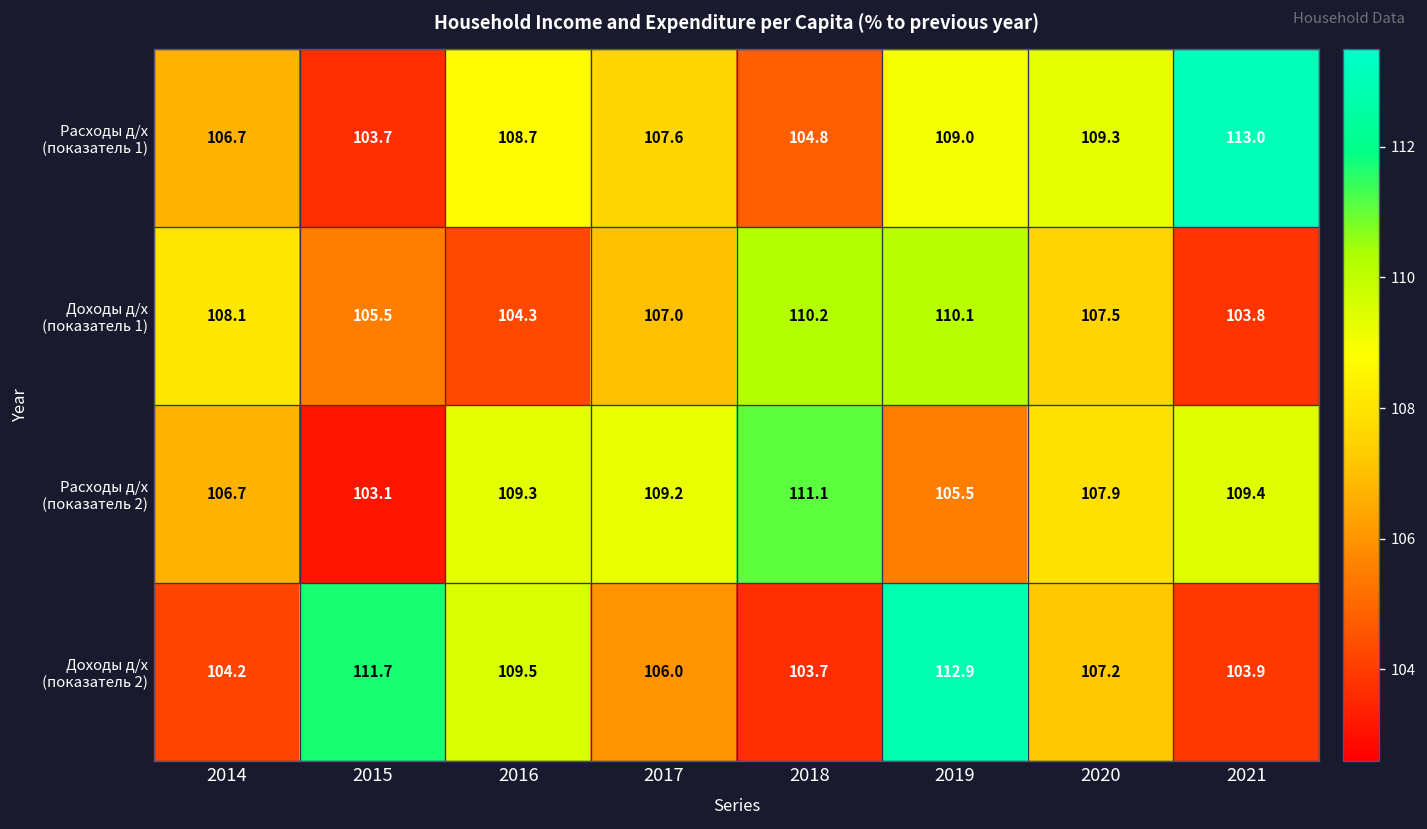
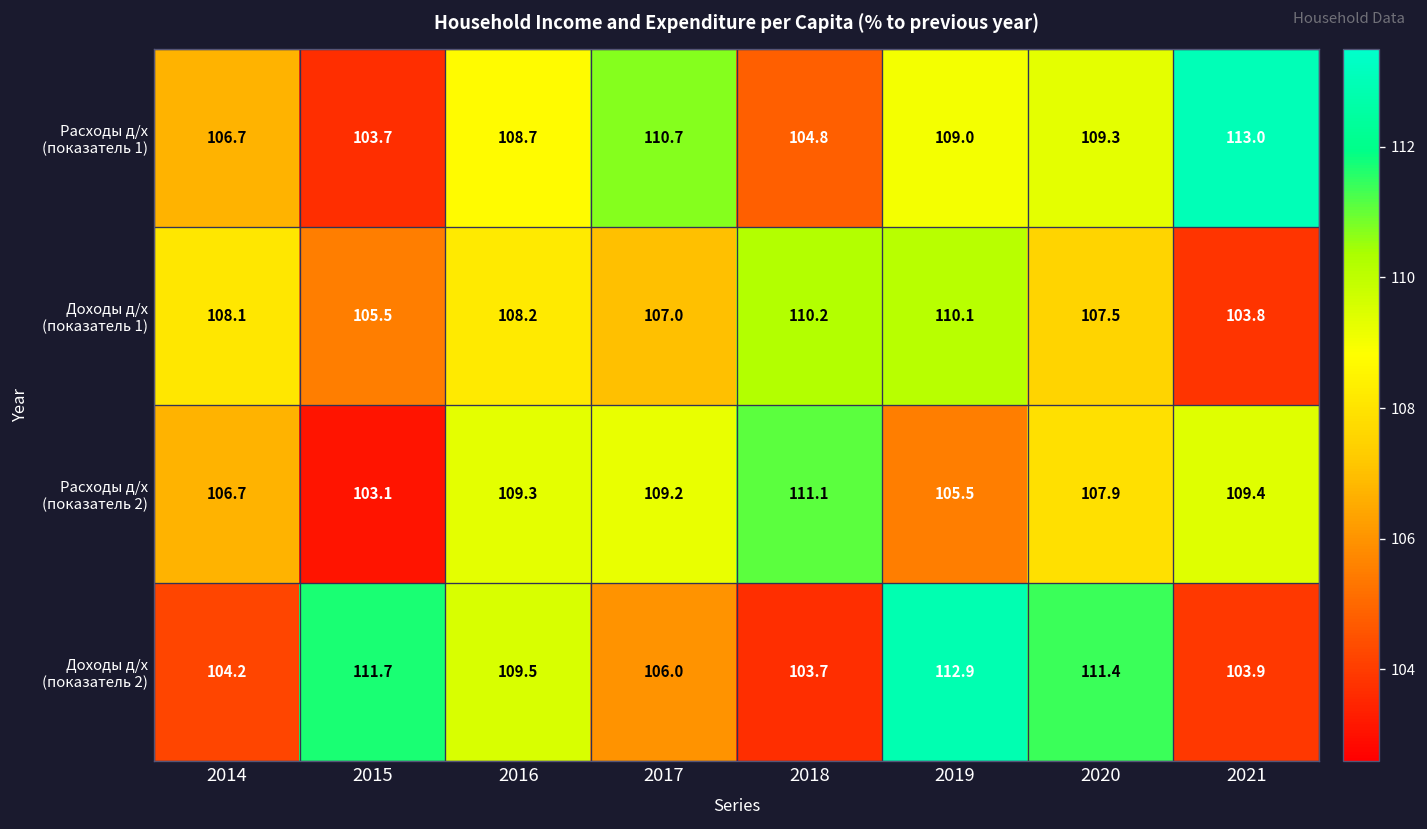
  {
    "Расходы д/х (показатель 1)": {
      "2014": 106.7,
      "2015": 103.7,
      "2016": 108.7,
-     "2017": 107.6,
+     "2017": 110.7,
      "2018": 104.8,
      "2019": 109.0,
      "2020": 109.3,
      "2021": 113.0
    },
    "Доходы д/х (показатель 1)": {
      "2014": 108.1,
      "2015": 105.5,
-     "2016": 104.3,
+     "2016": 108.2,
      "2017": 107.0,
      "2018": 110.2,
      "2019": 110.1,
      "2020": 107.5,
      "2021": 103.8
    },
    "Расходы д/х (показатель 2)": {
      "2014": 106.7,
      "2015": 103.1,
      "2016": 109.3,
      "2017": 109.2,
      "2018": 111.1,
      "2019": 105.5,
      "2020": 107.9,
      "2021": 109.4
    },
    "Доходы д/х (показатель 2)": {
      "2014": 104.2,
      "2015": 111.7,
      "2016": 109.5,
      "2017": 106.0,
      "2018": 103.7,
      "2019": 112.9,
-     "2020": 107.2,
+     "2020": 111.4,
      "2021": 103.9
    }
  }
